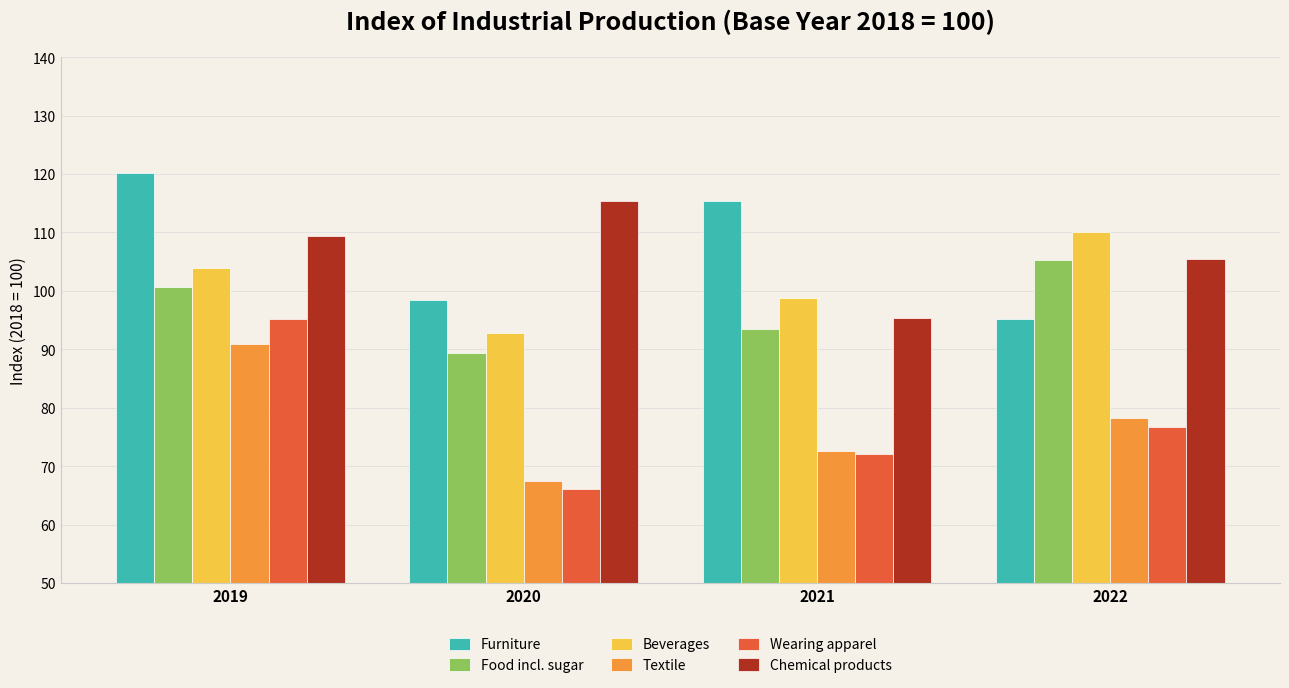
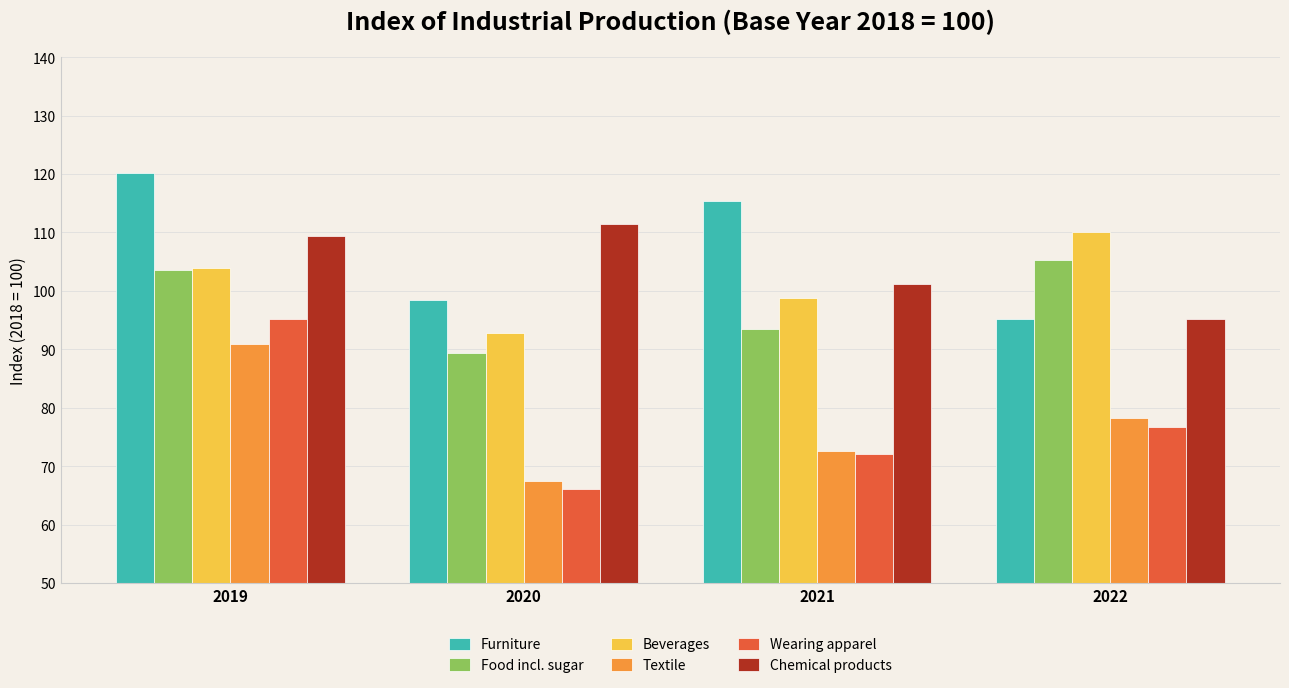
  {
    "Furniture": {
      "2019": 120,
      "2020": 98,
      "2021": 115,
      "2022": 95
    },
    "Food incl. sugar": {
-     "2019": 101,
+     "2019": 104,
      "2020": 89,
      "2021": 93,
      "2022": 105
    },
    "Chemical products": {
      "2019": 109,
-     "2020": 115,
-     "2021": 95,
-     "2022": 106
+     "2020": 111,
+     "2021": 101,
+     "2022": 95
    }
  }
